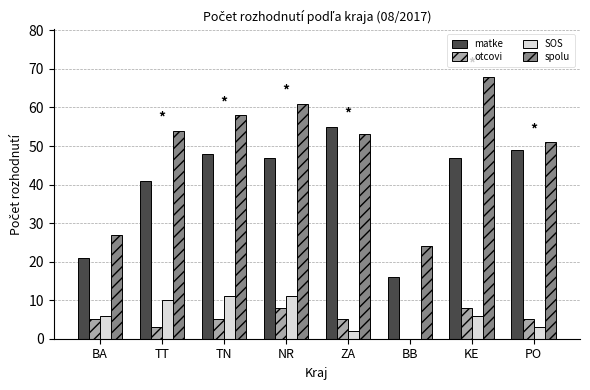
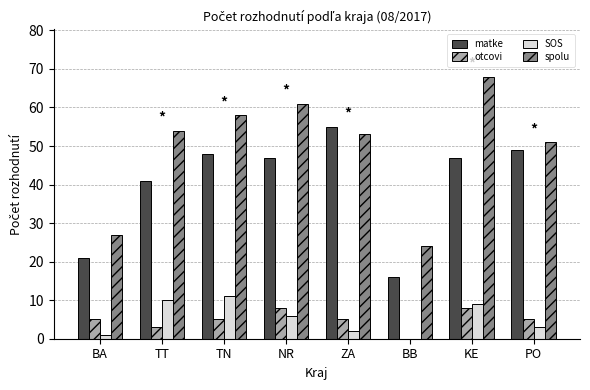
  {
    "matke": {
      "BA": 21,
      "TT": 41,
      "TN": 48,
      "NR": 47,
      "ZA": 55,
      "BB": 16,
      "KE": 47,
      "PO": 49
    },
    "SOS": {
-     "BA": 6,
+     "BA": 1,
      "TT": 10,
      "TN": 11,
-     "NR": 11,
+     "NR": 6,
      "ZA": 2,
      "BB": 0,
-     "KE": 6,
+     "KE": 9,
      "PO": 3
    }
  }
